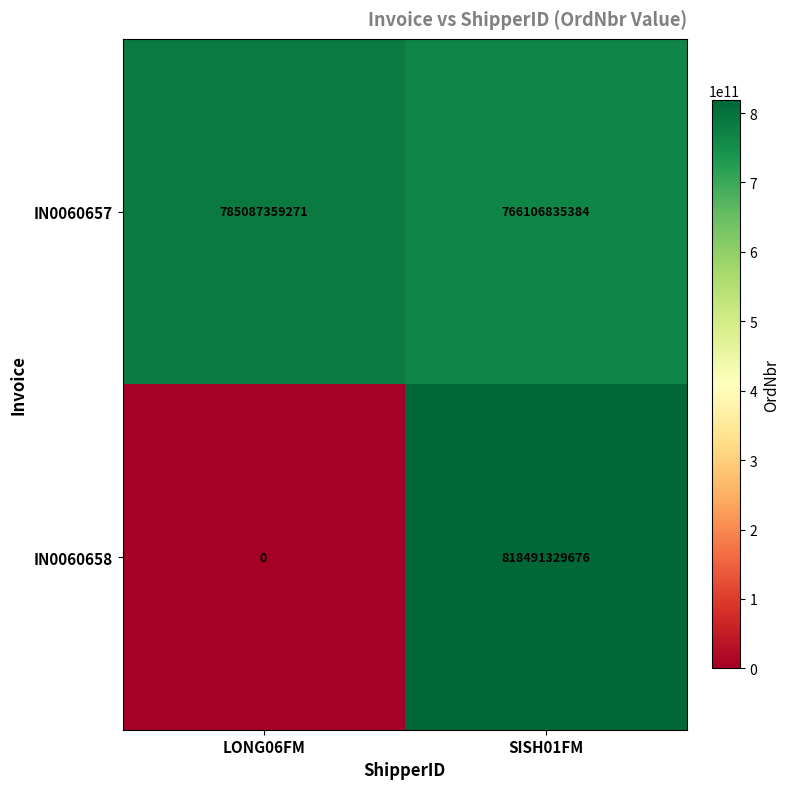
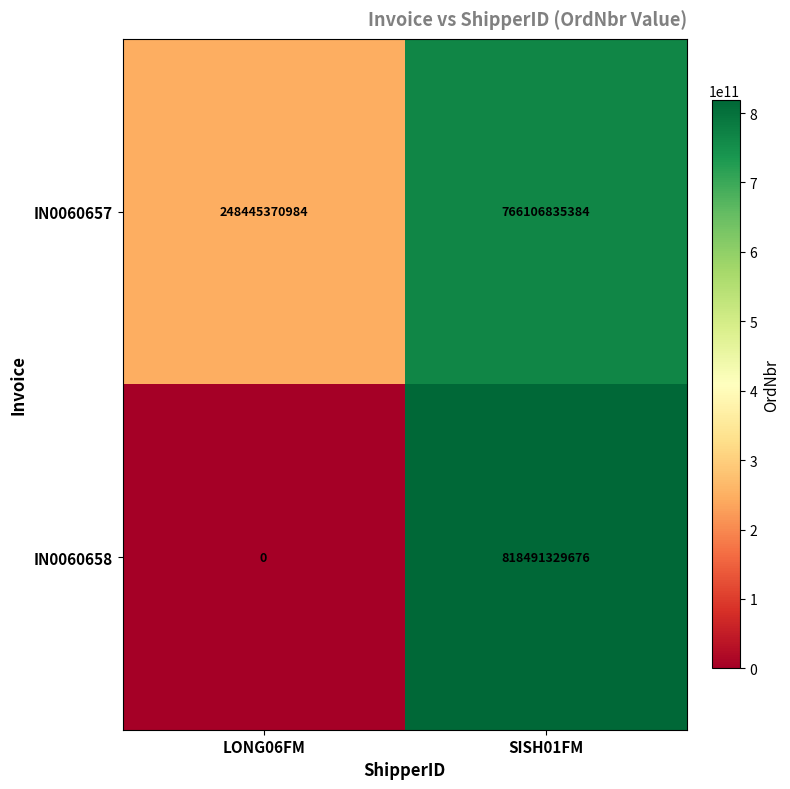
  {
    "IN0060657": {
-     "LONG06FM": 785087359271,
+     "LONG06FM": 248445370984,
      "SISH01FM": 766106835384
    },
    "IN0060658": {
      "LONG06FM": 0,
      "SISH01FM": 818491329676
    }
  }
